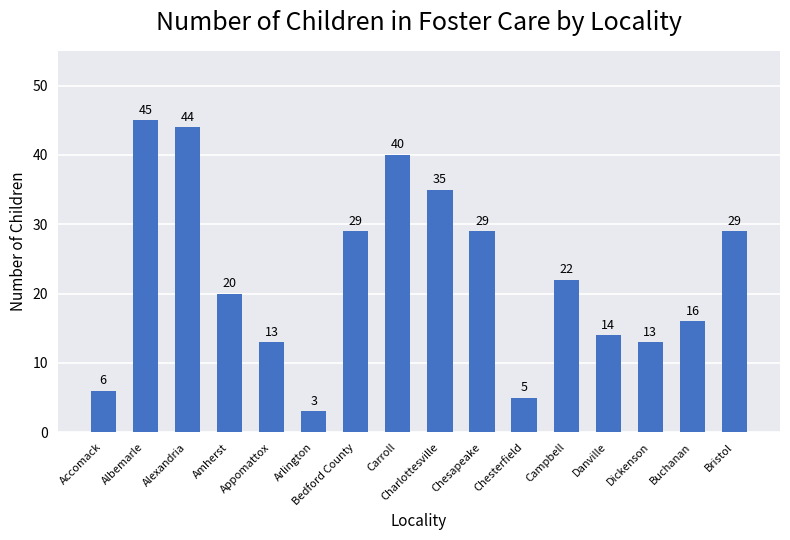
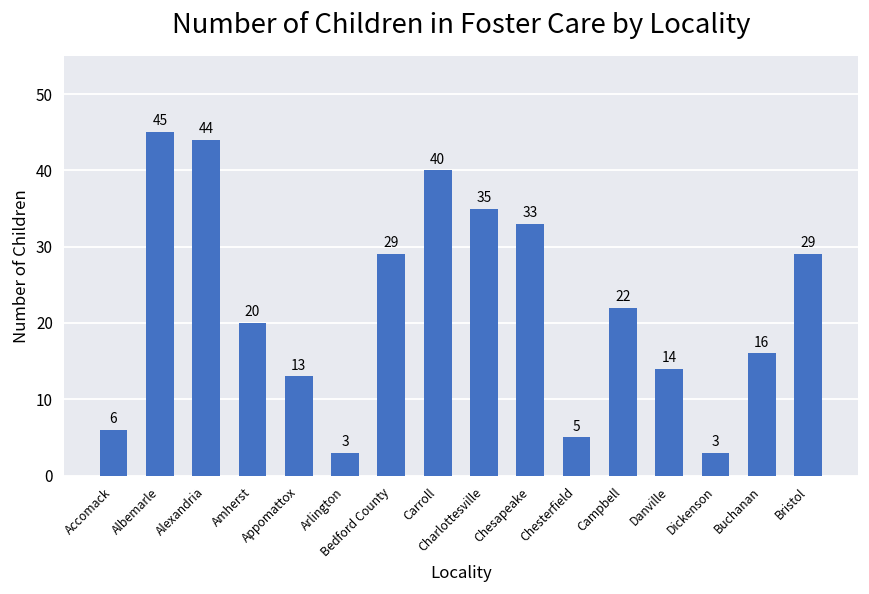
  {
    "Accomack": 6,
    "Albemarle": 45,
    "Alexandria": 44,
    "Amherst": 20,
    "Appomattox": 13,
    "Arlington": 3,
    "Bedford County": 29,
    "Carroll": 40,
    "Charlottesville": 35,
-   "Chesapeake": 29,
+   "Chesapeake": 33,
    "Chesterfield": 5,
    "Campbell": 22,
    "Danville": 14,
-   "Dickenson": 13,
+   "Dickenson": 3,
    "Buchanan": 16,
    "Bristol": 29
  }
